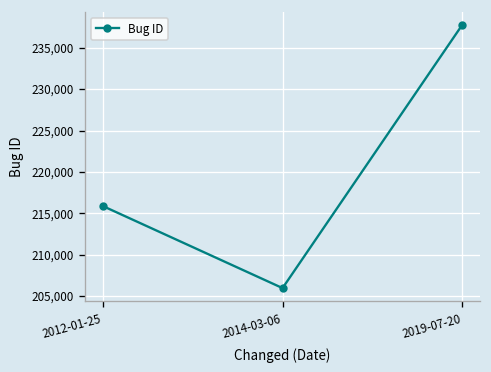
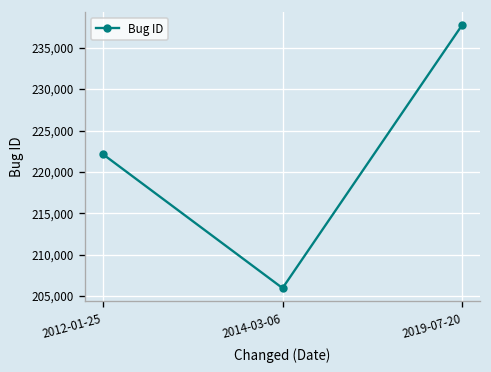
  {
-   "2012-01-25": "216,000",
+   "2012-01-25": "222,000",
    "2014-03-06": "206,000",
    "2019-07-20": "238,000"
  }
